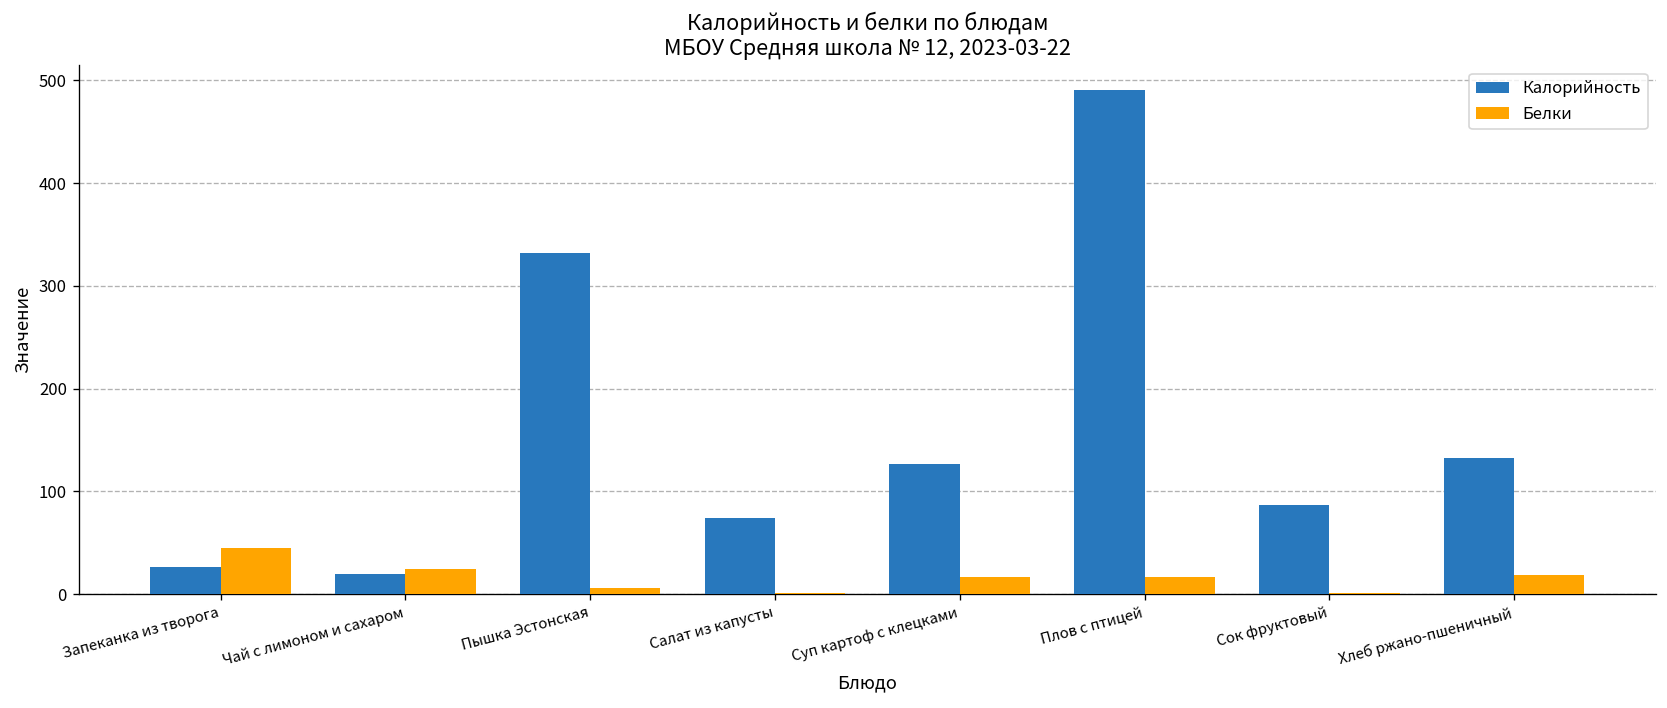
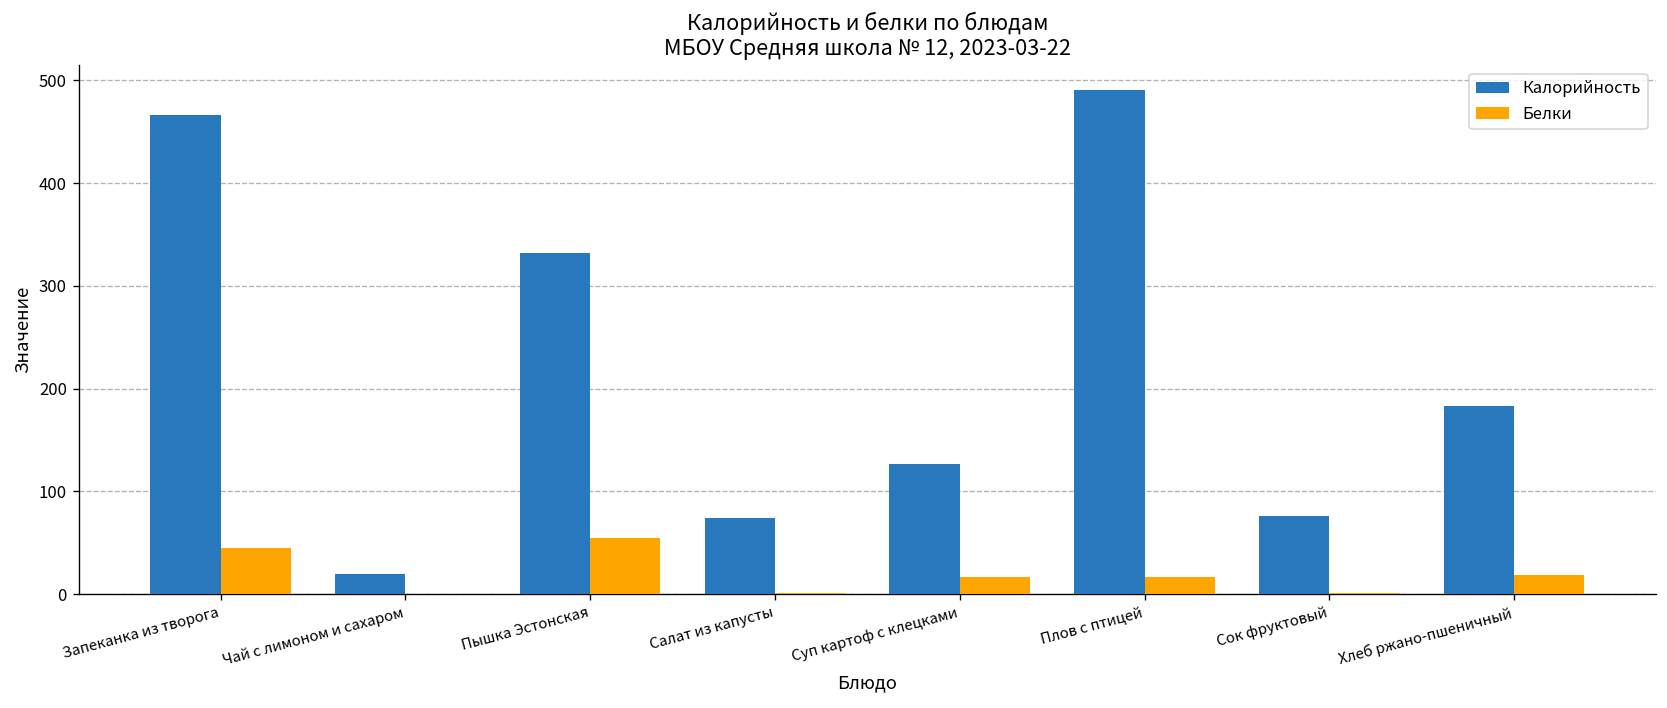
  {
    "Калорийность": {
-     "Запеканка из творога": 30,
+     "Запеканка из творога": 470,
      "Чай с лимоном и сахаром": 20,
      "Пышка Эстонская": 330,
      "Салат из капусты": 70,
      "Суп картоф с клецками": 130,
      "Плов с птицей": 490,
-     "Сок фруктовый": 90,
-     "Хлеб ржано-пшеничный": 130
+     "Сок фруктовый": 80,
+     "Хлеб ржано-пшеничный": 180
    },
    "Белки": {
      "Запеканка из творога": 40,
-     "Чай с лимоном и сахаром": 20,
-     "Пышка Эстонская": 10,
+     "Чай с лимоном и сахаром": 0,
+     "Пышка Эстонская": 50,
      "Суп картоф с клецками": 20,
      "Плов с птицей": 20,
      "Хлеб ржано-пшеничный": 20
    }
  }
